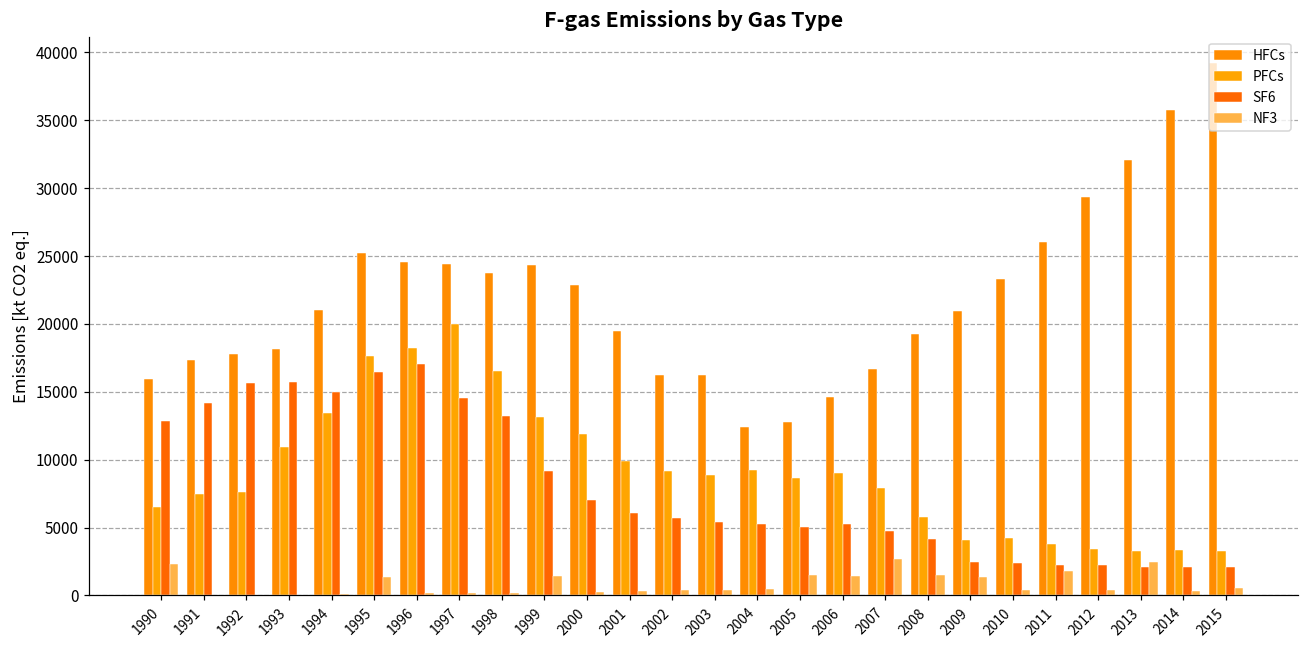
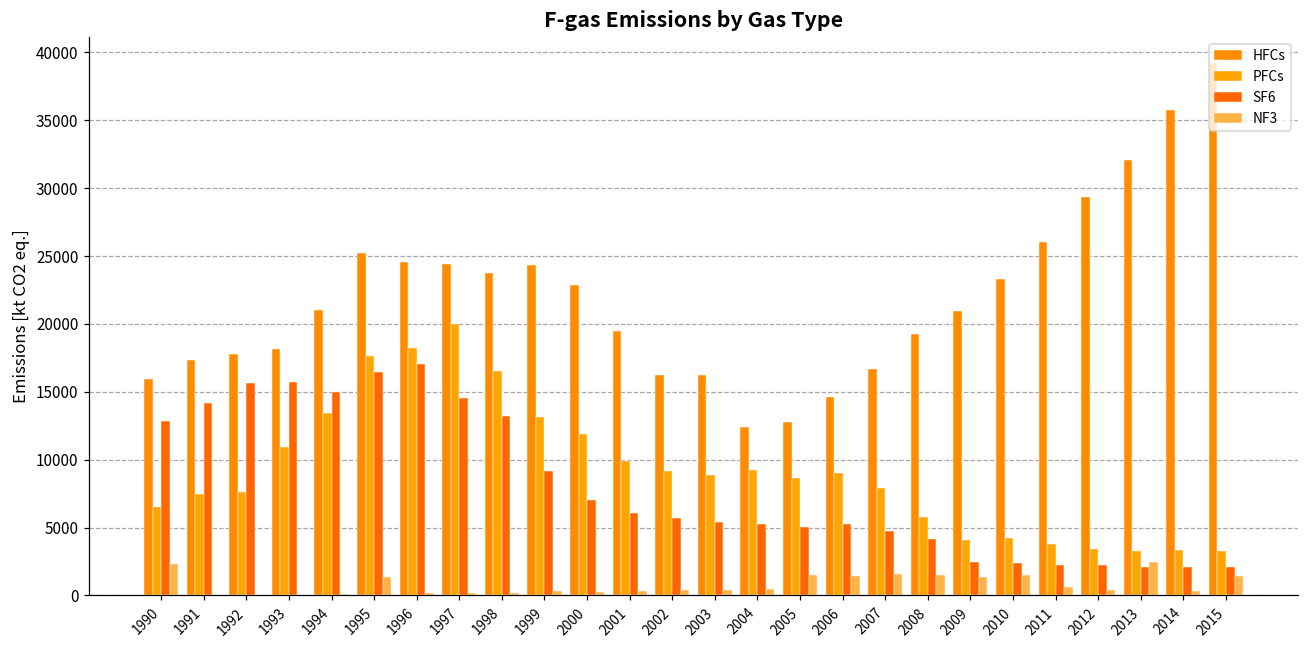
  {
    "NF3": {
      "1990": 2300,
      "1995": 1400,
-     "1999": 1400,
+     "1999": 300,
      "2000": 300,
      "2001": 300,
      "2002": 400,
      "2003": 400,
      "2004": 500,
      "2005": 1500,
      "2006": 1400,
-     "2007": 2700,
+     "2007": 1600,
      "2008": 1500,
      "2009": 1400,
-     "2010": 400,
-     "2011": 1800,
+     "2010": 1500,
+     "2011": 700,
      "2012": 400,
      "2013": 2500,
      "2014": 300,
-     "2015": 600
+     "2015": 1400
    }
  }
